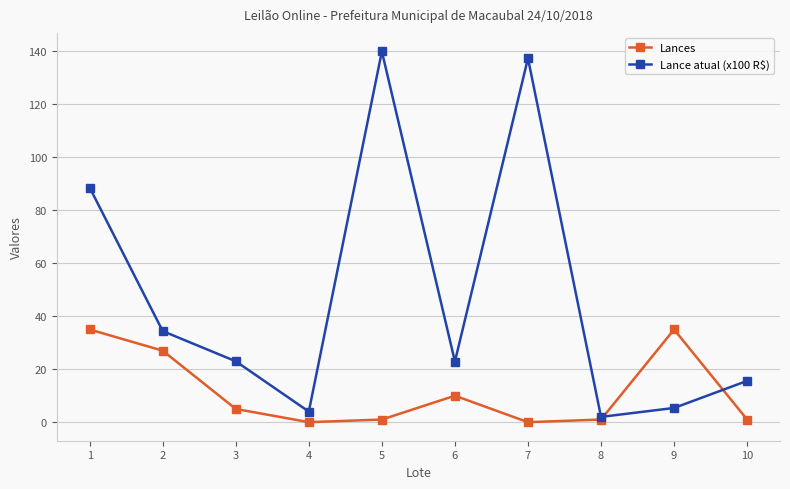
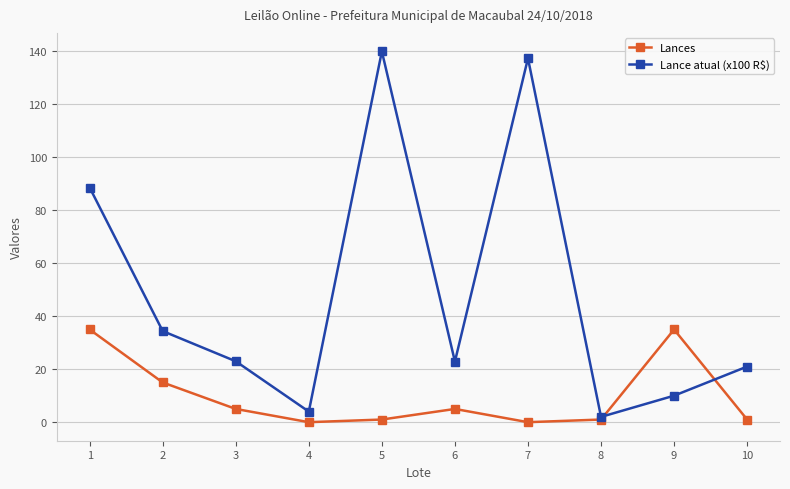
  {
    "Lances": {
      "1": 35,
-     "2": 27,
+     "2": 15,
      "3": 5,
      "4": 0,
      "5": 1,
-     "6": 10,
+     "6": 5,
      "7": 0,
      "8": 1,
      "9": 35,
      "10": 1
    },
    "Lance atual (x100 R$)": {
      "1": 89,
      "2": 34,
      "3": 23,
      "4": 4,
      "5": 140,
      "6": 23,
      "7": 137,
      "8": 2,
-     "9": 5,
-     "10": 16
+     "9": 10,
+     "10": 21
    }
  }
